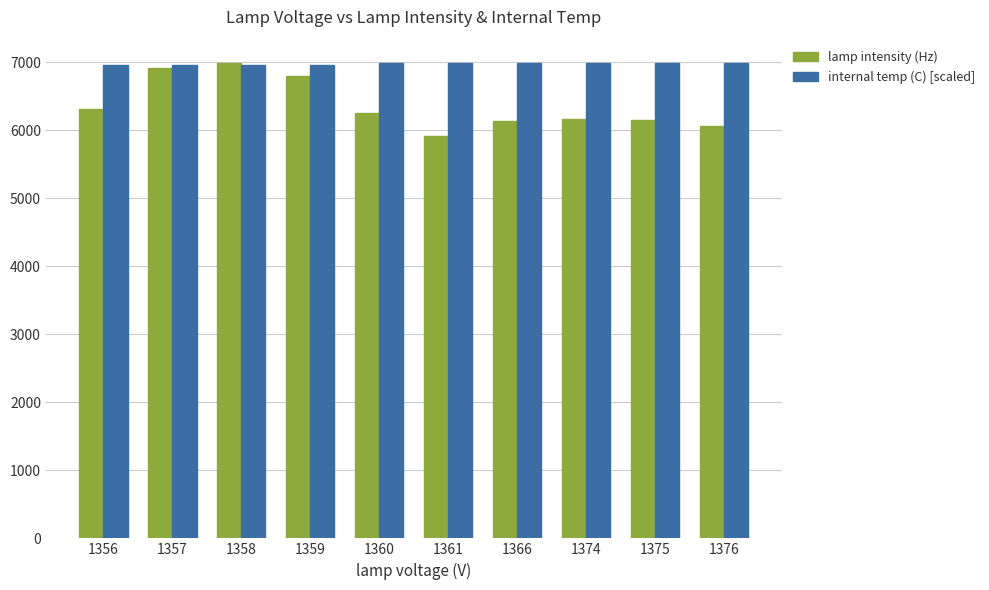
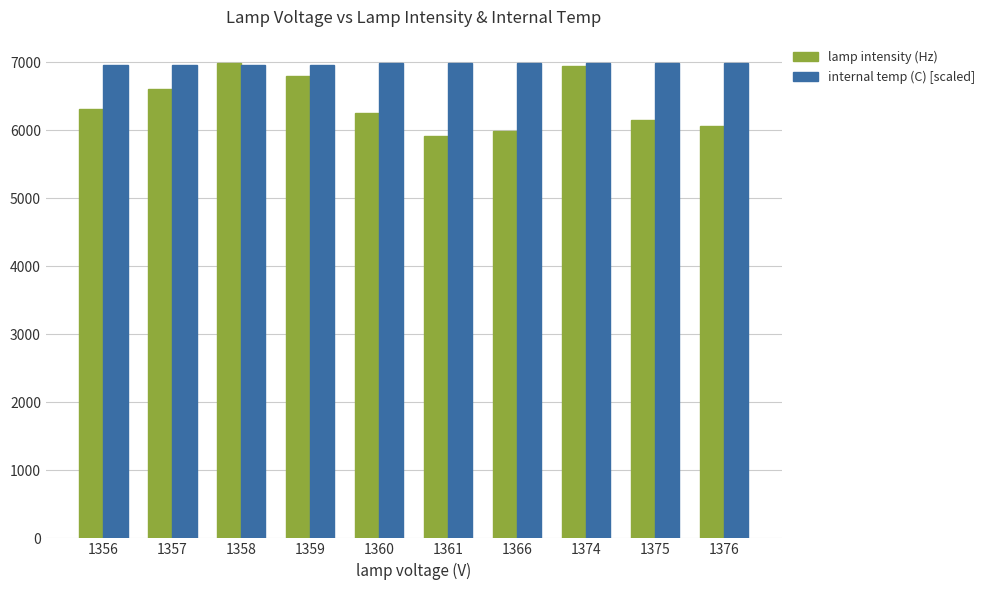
  {
    "lamp intensity (Hz)": {
      "1356": 6300,
-     "1357": 6900,
+     "1357": 6600,
      "1358": 7000,
      "1359": 6800,
      "1360": 6300,
      "1361": 5900,
-     "1366": 6100,
-     "1374": 6200,
+     "1366": 6000,
+     "1374": 6900,
      "1375": 6200,
      "1376": 6100
    },
    "internal temp (C) [scaled]": {
      "1356": 7000,
      "1357": 7000,
      "1358": 7000,
      "1359": 7000,
      "1360": 7000,
      "1361": 7000,
      "1366": 7000,
      "1374": 7000,
      "1375": 7000,
      "1376": 7000
    }
  }
